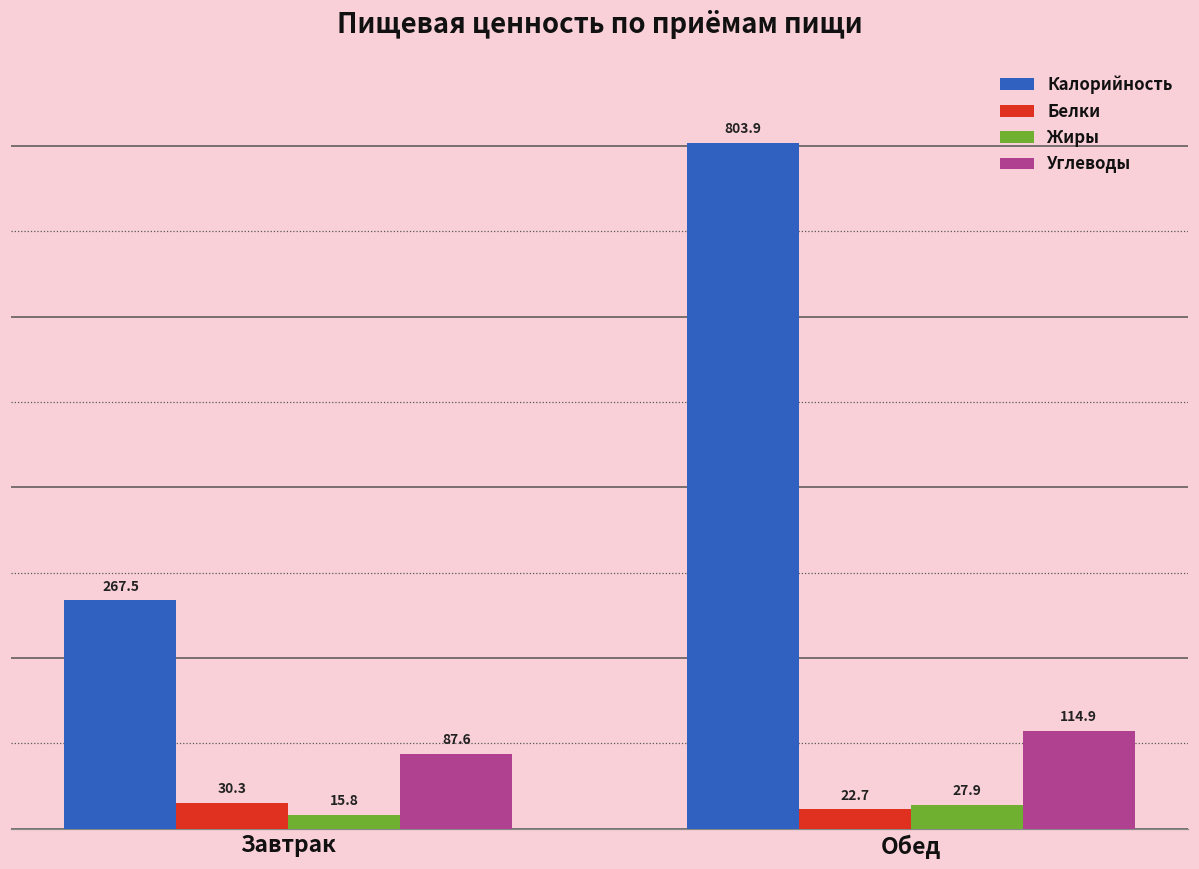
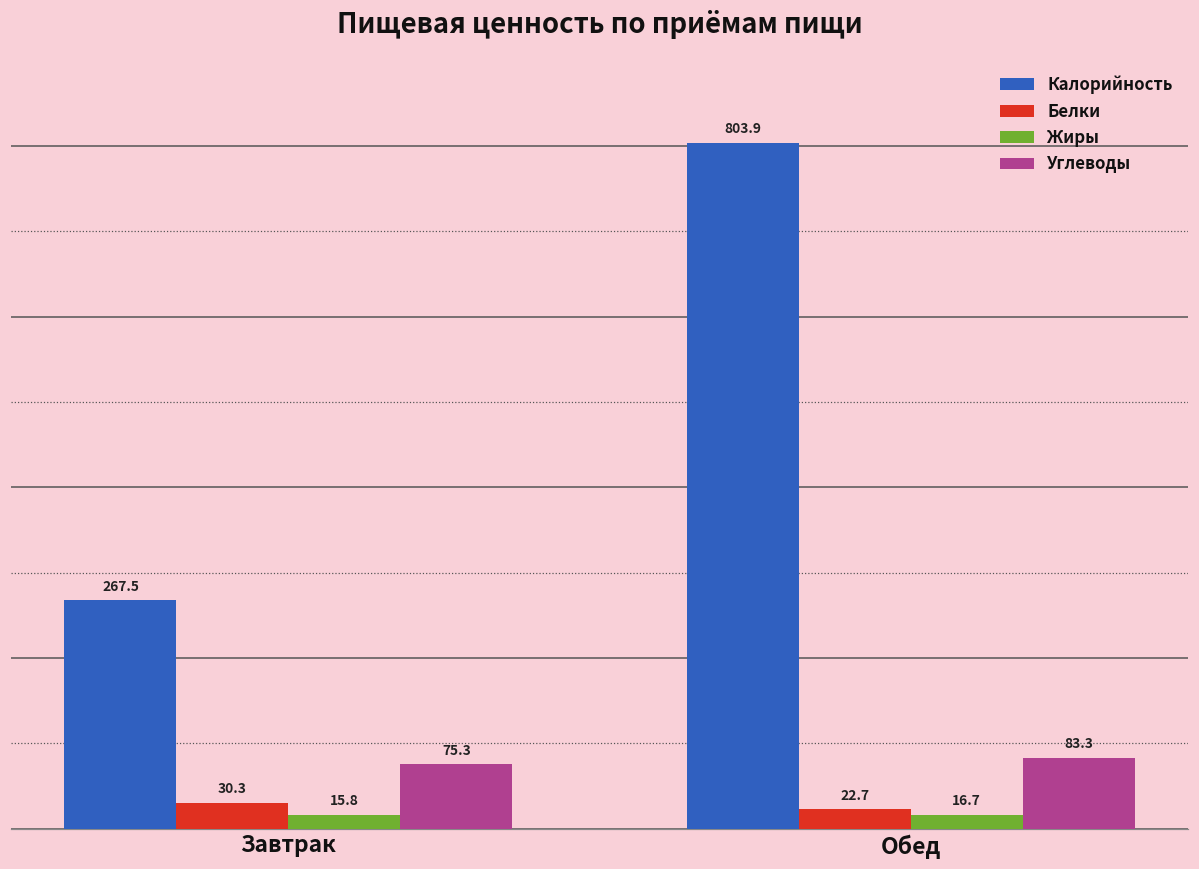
  {
    "Калорийность": {
      "Завтрак": 267.5,
      "Обед": 803.9
    },
    "Белки": {
      "Завтрак": 30.3,
      "Обед": 22.7
    },
    "Жиры": {
      "Завтрак": 15.8,
-     "Обед": 27.9
+     "Обед": 16.7
    },
    "Углеводы": {
-     "Завтрак": 87.6,
-     "Обед": 114.9
+     "Завтрак": 75.3,
+     "Обед": 83.3
    }
  }
